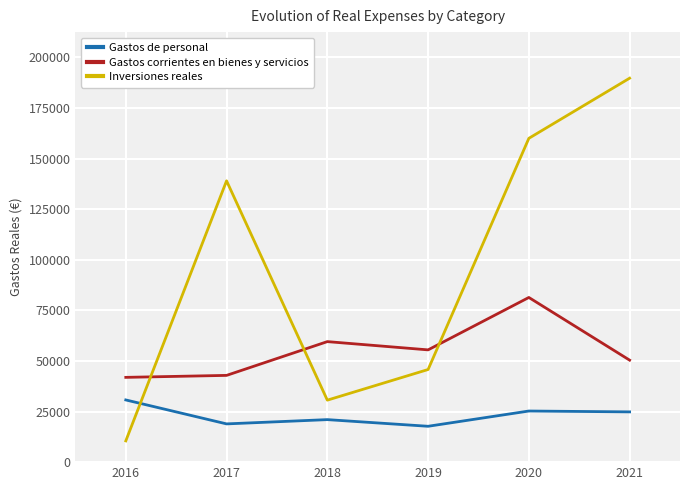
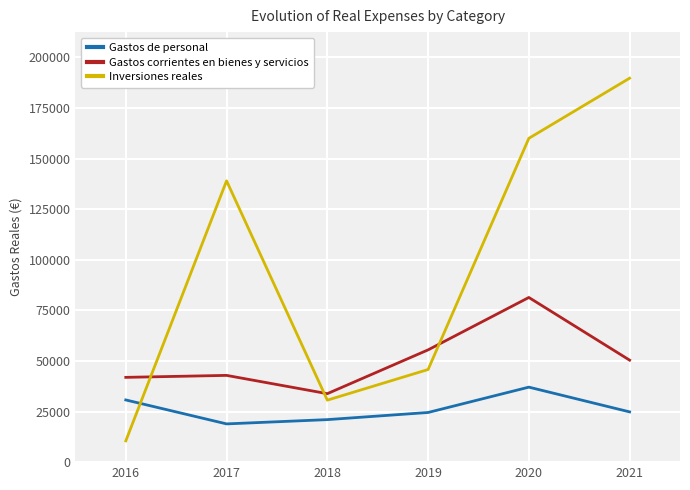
  {
    "Gastos de personal": {
      "2016": 31000,
      "2017": 19000,
      "2018": 21000,
-     "2019": 18000,
-     "2020": 25000,
+     "2019": 25000,
+     "2020": 37000,
      "2021": 25000
    },
    "Gastos corrientes en bienes y servicios": {
      "2016": 42000,
      "2017": 43000,
-     "2018": 60000,
+     "2018": 34000,
      "2019": 55000,
      "2020": 81000,
      "2021": 50000
    },
    "Inversiones reales": {
      "2016": 11000,
      "2017": 139000,
      "2018": 31000,
      "2019": 46000,
      "2020": 160000,
      "2021": 190000
    }
  }
